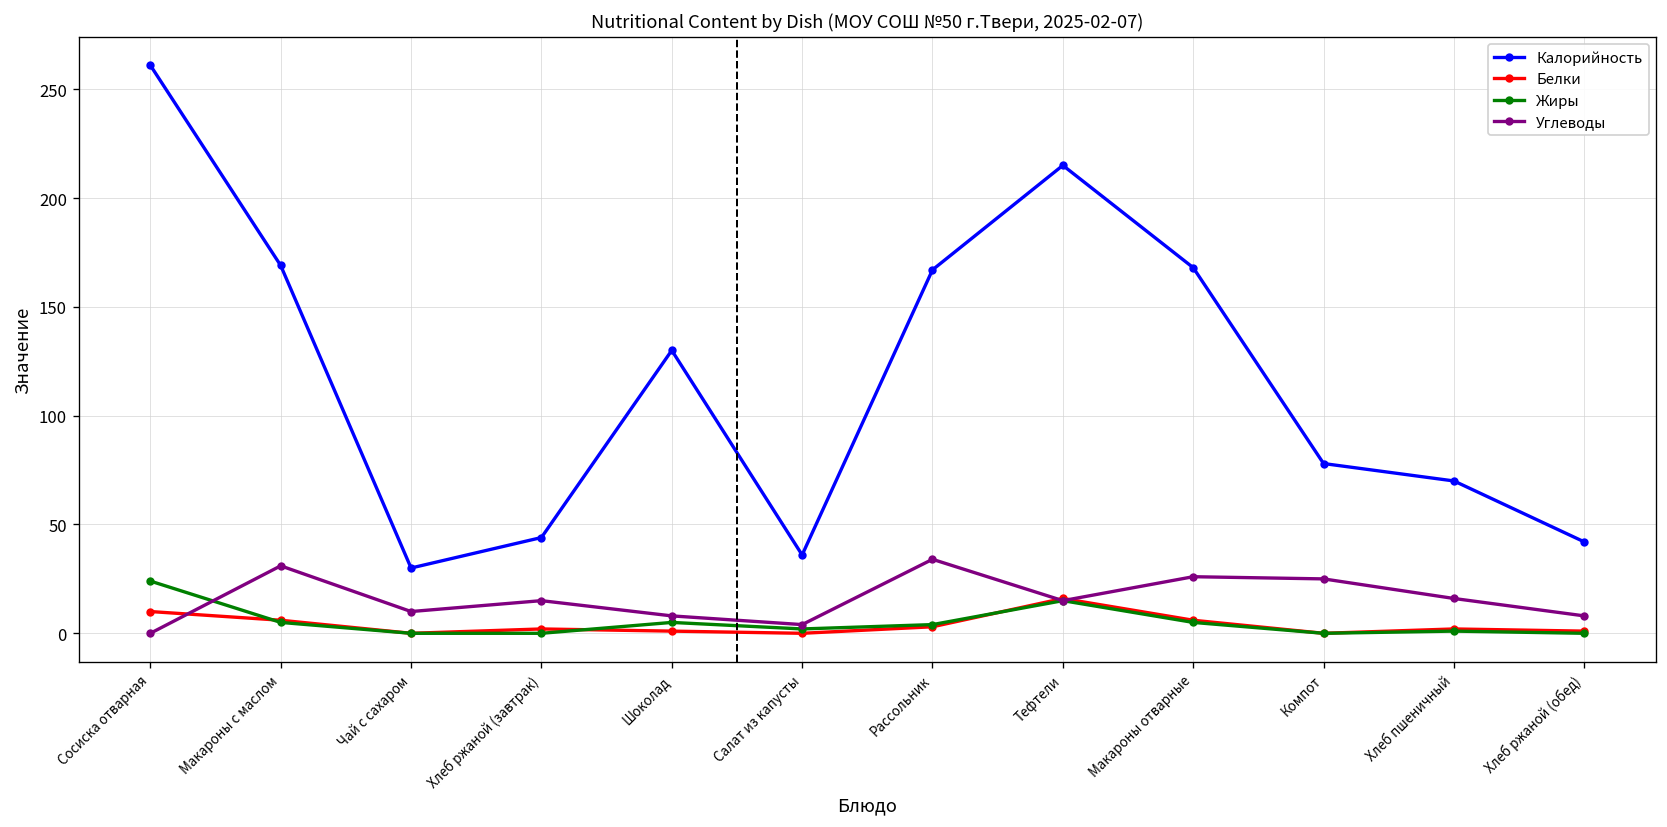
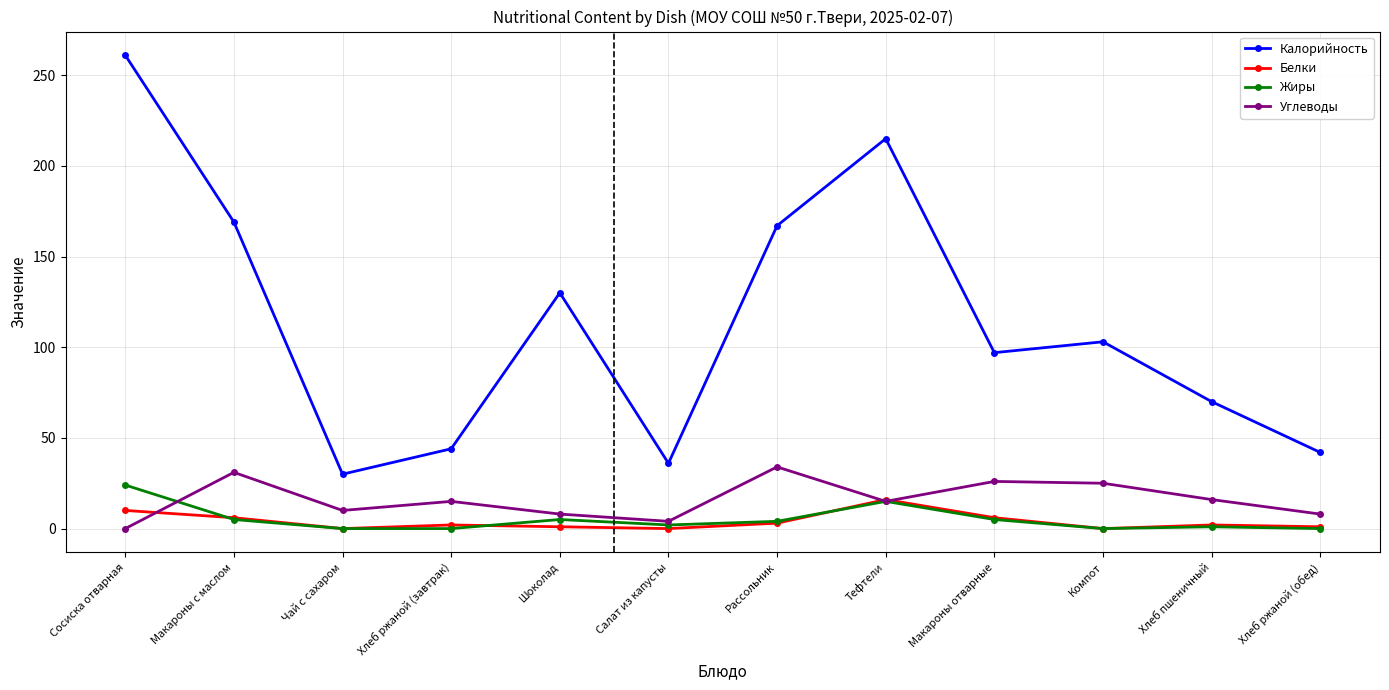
  {
    "Калорийность": {
      "Сосиска отварная": 261,
      "Макароны с маслом": 169,
      "Чай с сахаром": 30,
      "Хлеб ржаной (завтрак)": 44,
      "Шоколад": 130,
      "Салат из капусты": 36,
      "Рассольник": 167,
      "Тефтели": 215,
-     "Макароны отварные": 168,
-     "Компот": 78,
+     "Макароны отварные": 97,
+     "Компот": 103,
      "Хлеб пшеничный": 70,
      "Хлеб ржаной (обед)": 42
    },
    "Белки": {
      "Сосиска отварная": 10,
      "Хлеб ржаной (завтрак)": 2,
      "Шоколад": 1,
      "Салат из капусты": 0
    },
    "Жиры": {
      "Сосиска отварная": 24,
      "Хлеб ржаной (завтрак)": 0,
      "Шоколад": 5,
      "Салат из капусты": 2
    },
    "Углеводы": {
      "Сосиска отварная": 0,
      "Макароны с маслом": 31,
      "Чай с сахаром": 10,
      "Хлеб ржаной (завтрак)": 15,
      "Шоколад": 8,
      "Салат из капусты": 4,
      "Рассольник": 34,
      "Макароны отварные": 26,
      "Компот": 25,
      "Хлеб пшеничный": 16,
      "Хлеб ржаной (обед)": 8
    }
  }
